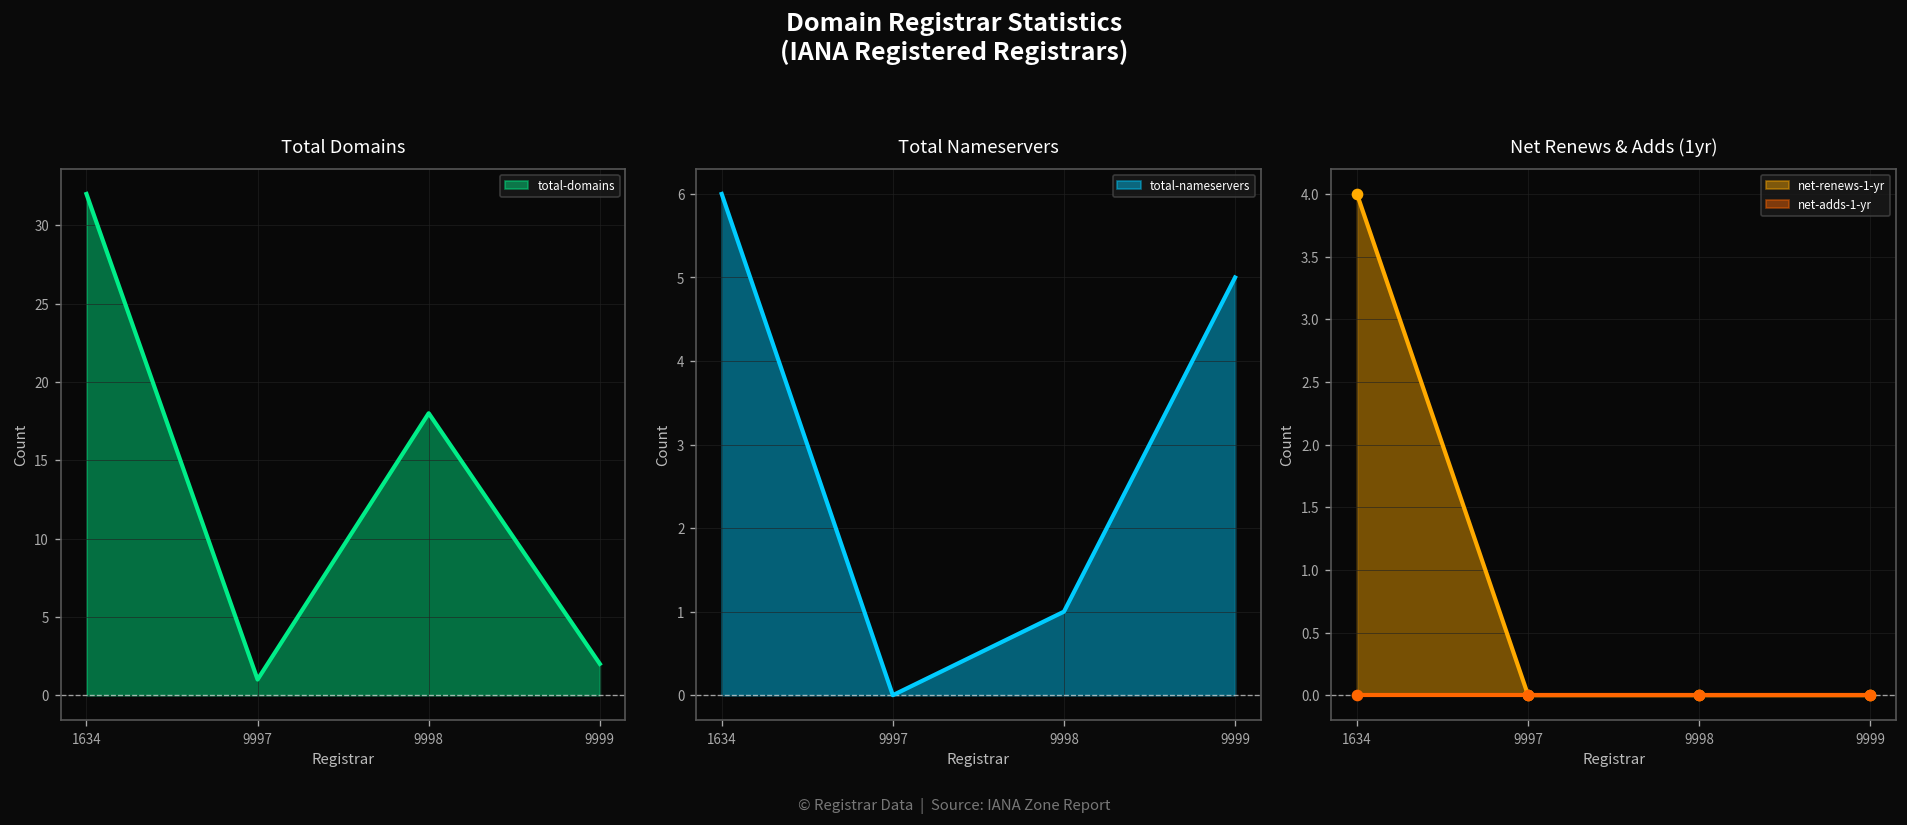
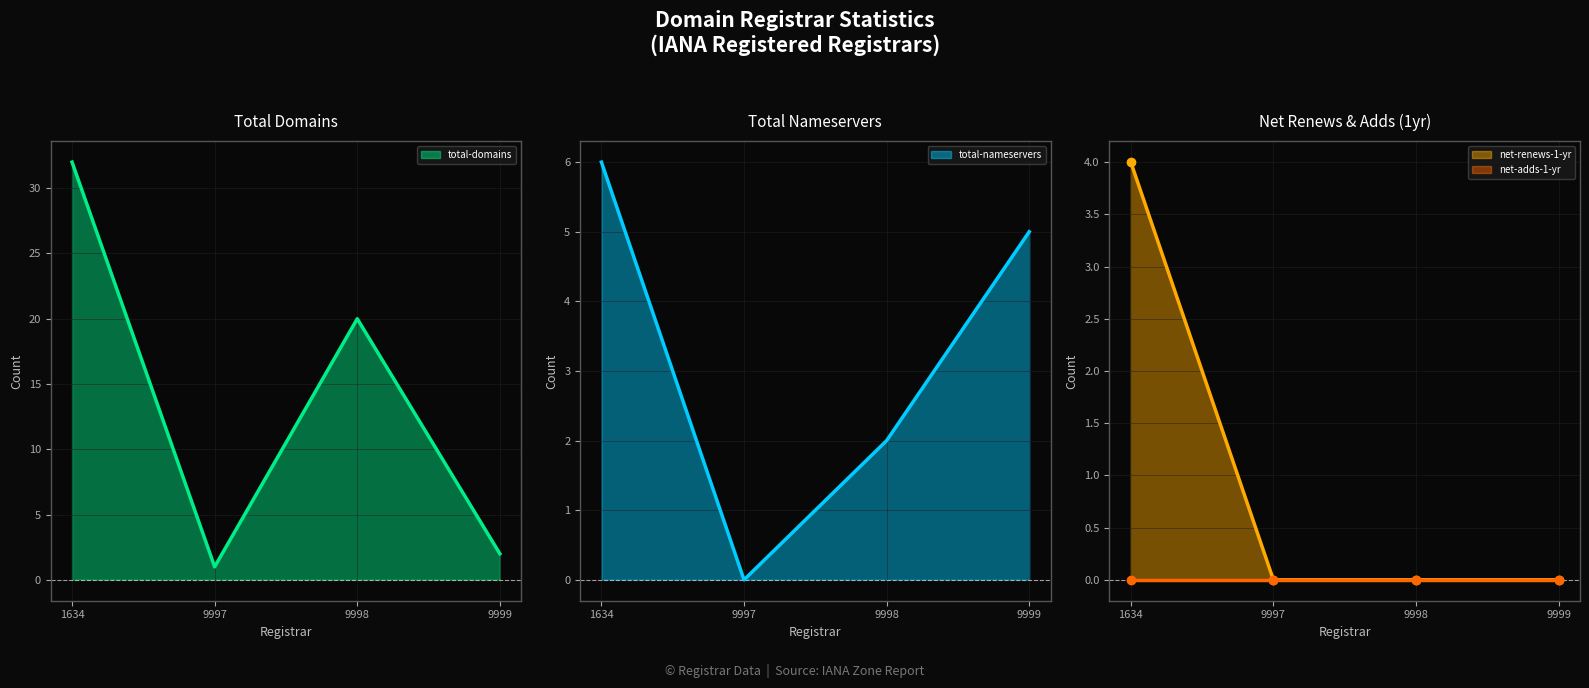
  {
    "Total Domains": {
      "1634": 32,
      "9997": 1,
-     "9998": 18,
+     "9998": 20,
      "9999": 2
    },
    "Total Nameservers": {
      "1634": 6,
      "9997": 0,
-     "9998": 1,
+     "9998": 2,
      "9999": 5
    }
  }
